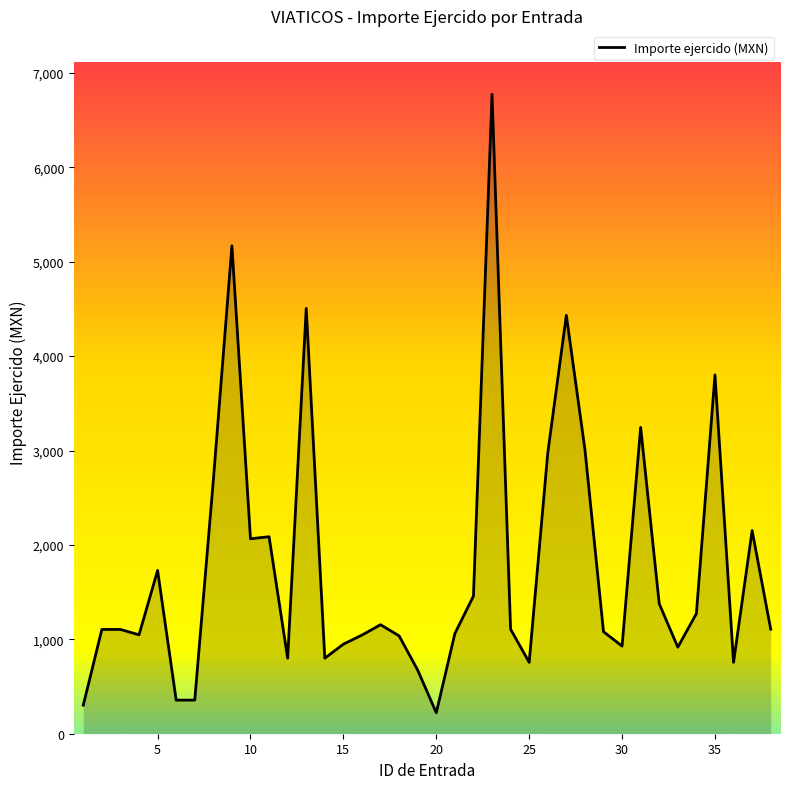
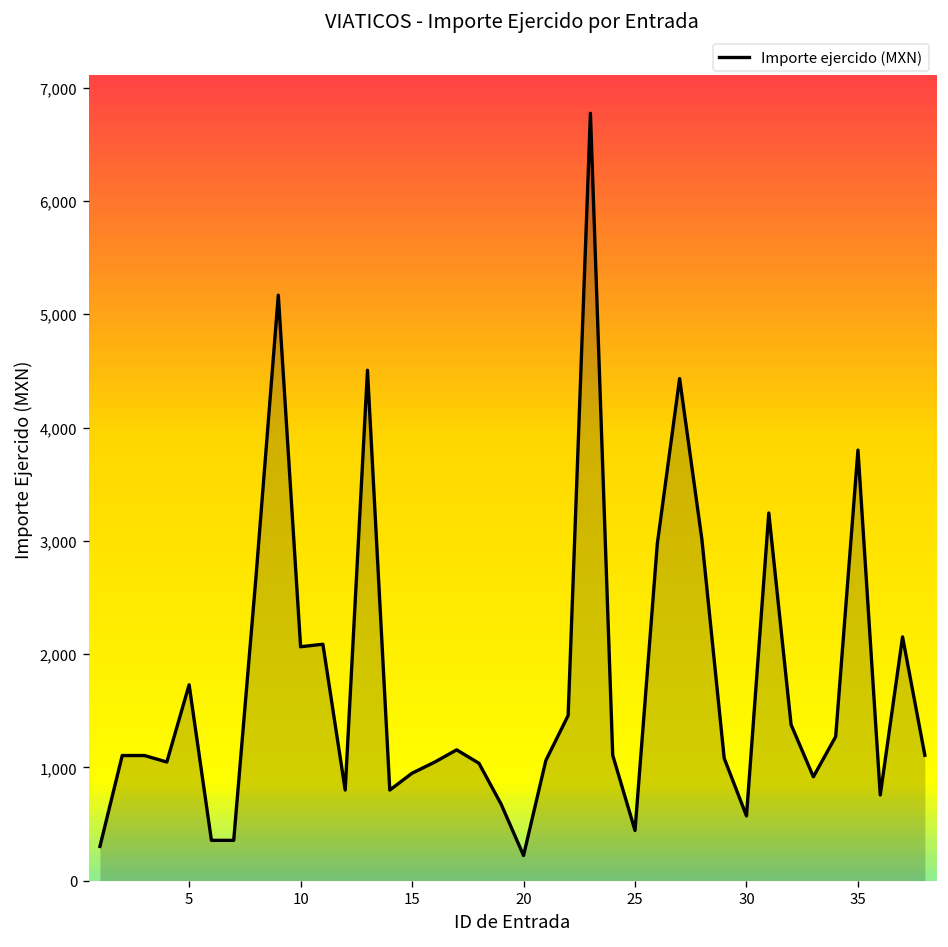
  {
    "5": "1,700",
    "10": "2,100",
    "15": "900",
    "20": "200",
-   "25": "800",
-   "30": "900",
+   "25": "400",
+   "30": "600",
    "35": "3,800"
  }
